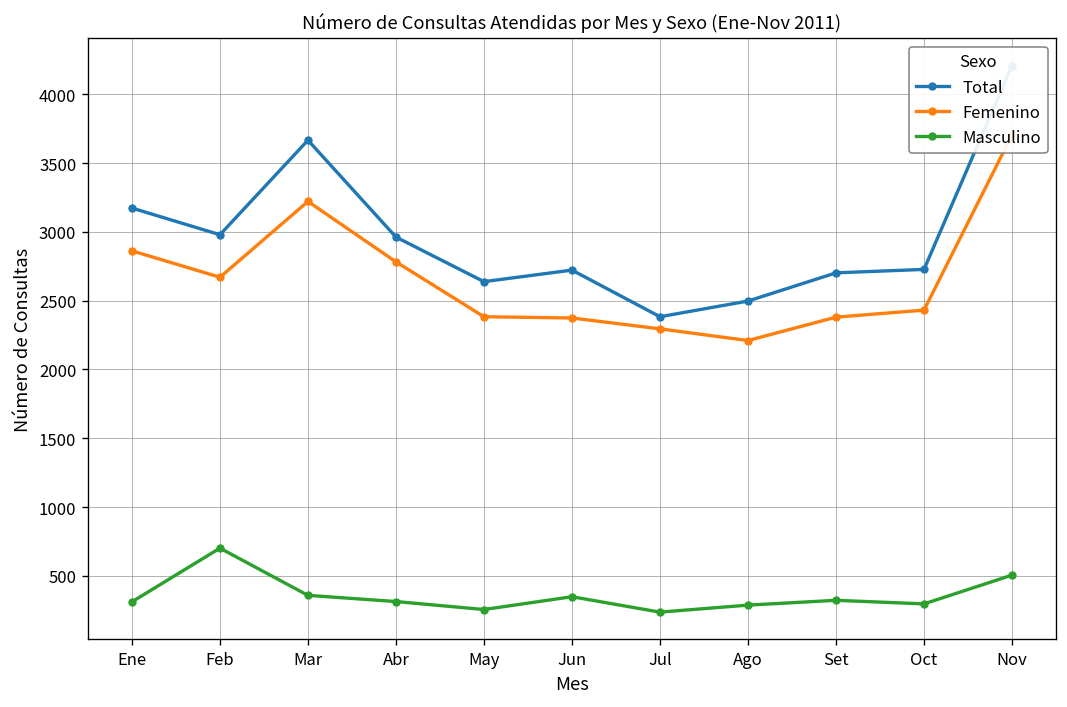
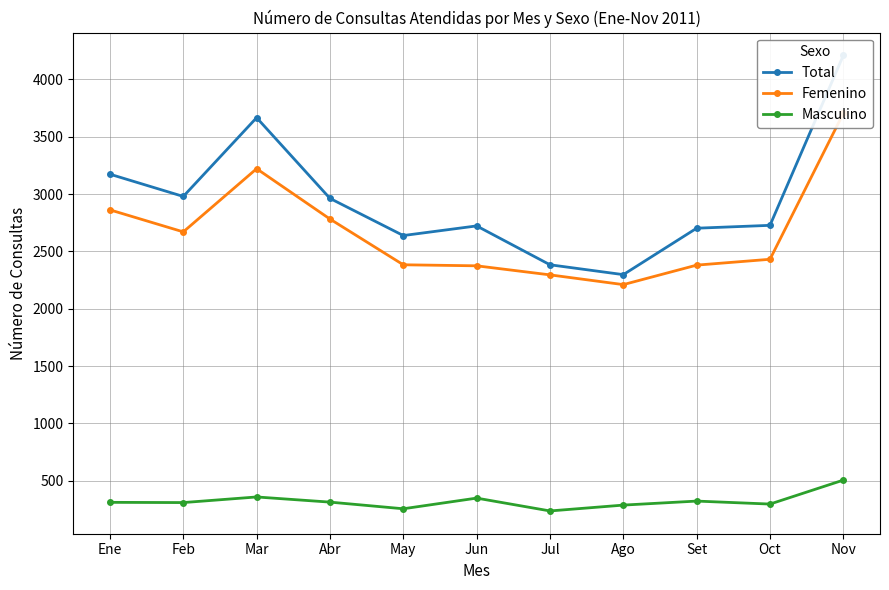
  {
    "Total": {
      "Ene": 3170,
      "Feb": 2980,
      "Mar": 3670,
      "Abr": 2960,
      "May": 2640,
      "Jun": 2720,
      "Jul": 2380,
-     "Ago": 2500,
+     "Ago": 2300,
      "Set": 2700,
      "Oct": 2730
    },
    "Femenino": {
      "Ene": 2860,
      "Feb": 2670,
      "Mar": 3220,
      "Abr": 2780,
      "May": 2380,
      "Jun": 2370,
      "Jul": 2300,
      "Ago": 2210,
      "Set": 2380,
      "Oct": 2430
    },
    "Masculino": {
      "Ene": 310,
-     "Feb": 700,
+     "Feb": 310,
      "Mar": 360,
      "Abr": 310,
      "May": 260,
      "Jun": 350,
      "Jul": 240,
      "Ago": 290,
      "Set": 320,
      "Oct": 300,
      "Nov": 510
    }
  }
